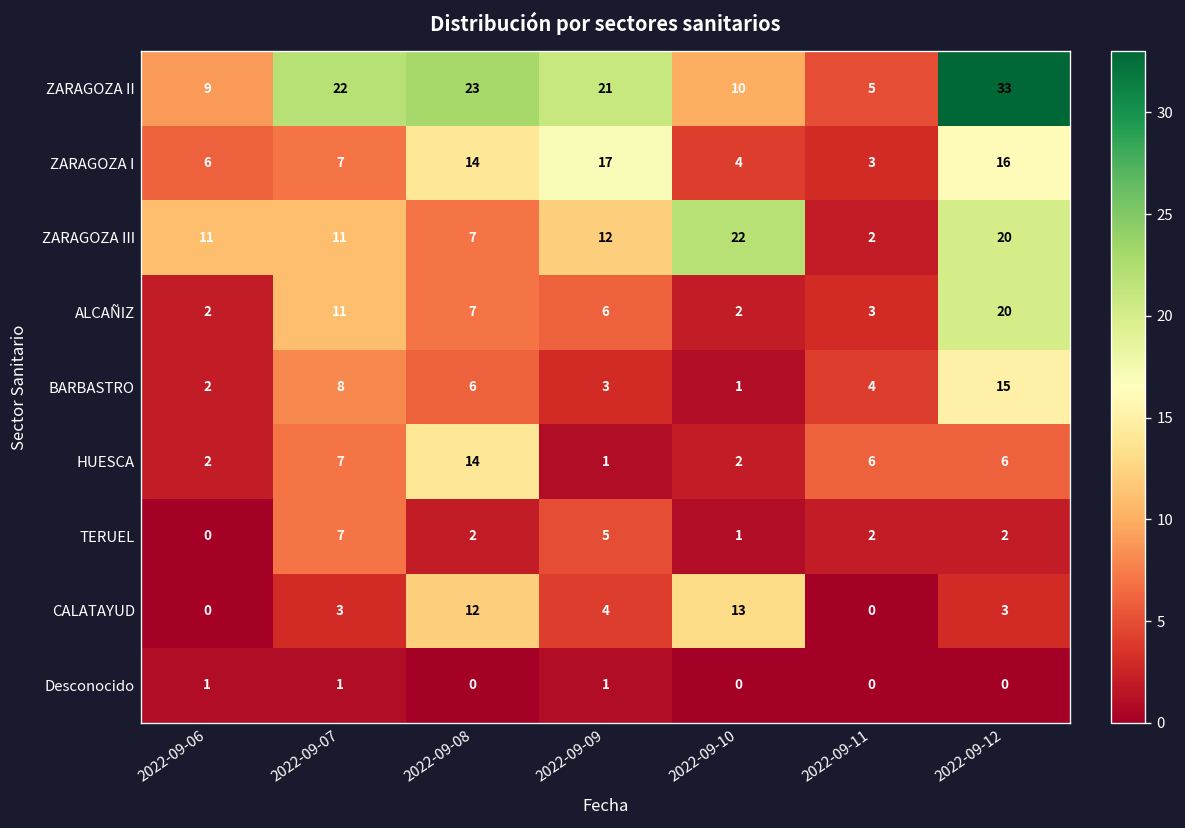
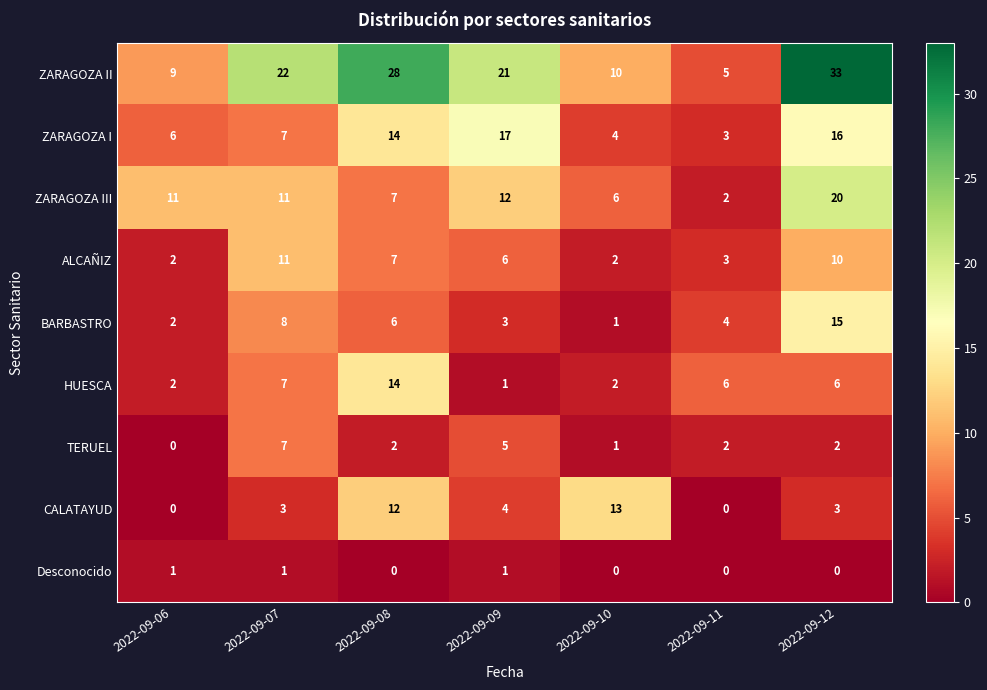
  {
    "ZARAGOZA II": {
      "2022-09-06": 9,
      "2022-09-07": 22,
-     "2022-09-08": 23,
+     "2022-09-08": 28,
      "2022-09-09": 21,
      "2022-09-10": 10,
      "2022-09-11": 5,
      "2022-09-12": 33
    },
    "ZARAGOZA I": {
      "2022-09-06": 6,
      "2022-09-07": 7,
      "2022-09-08": 14,
      "2022-09-09": 17,
      "2022-09-10": 4,
      "2022-09-11": 3,
      "2022-09-12": 16
    },
    "ZARAGOZA III": {
      "2022-09-06": 11,
      "2022-09-07": 11,
      "2022-09-08": 7,
      "2022-09-09": 12,
-     "2022-09-10": 22,
+     "2022-09-10": 6,
      "2022-09-11": 2,
      "2022-09-12": 20
    },
    "ALCAÑIZ": {
      "2022-09-06": 2,
      "2022-09-07": 11,
      "2022-09-08": 7,
      "2022-09-09": 6,
      "2022-09-10": 2,
      "2022-09-11": 3,
-     "2022-09-12": 20
+     "2022-09-12": 10
    },
    "BARBASTRO": {
      "2022-09-06": 2,
      "2022-09-07": 8,
      "2022-09-08": 6,
      "2022-09-09": 3,
      "2022-09-10": 1,
      "2022-09-11": 4,
      "2022-09-12": 15
    },
    "HUESCA": {
      "2022-09-06": 2,
      "2022-09-07": 7,
      "2022-09-08": 14,
      "2022-09-09": 1,
      "2022-09-10": 2,
      "2022-09-11": 6,
      "2022-09-12": 6
    },
    "TERUEL": {
      "2022-09-06": 0,
      "2022-09-07": 7,
      "2022-09-08": 2,
      "2022-09-09": 5,
      "2022-09-10": 1,
      "2022-09-11": 2,
      "2022-09-12": 2
    },
    "CALATAYUD": {
      "2022-09-06": 0,
      "2022-09-07": 3,
      "2022-09-08": 12,
      "2022-09-09": 4,
      "2022-09-10": 13,
      "2022-09-11": 0,
      "2022-09-12": 3
    },
    "Desconocido": {
      "2022-09-06": 1,
      "2022-09-07": 1,
      "2022-09-08": 0,
      "2022-09-09": 1,
      "2022-09-10": 0,
      "2022-09-11": 0,
      "2022-09-12": 0
    }
  }
